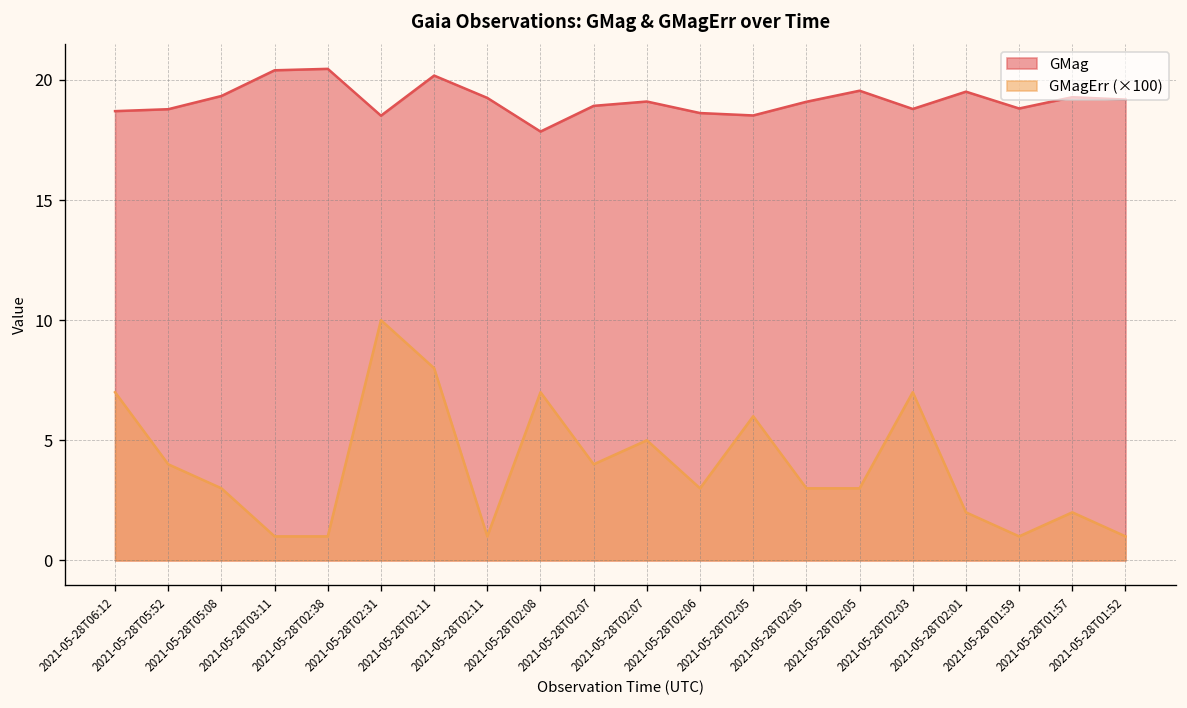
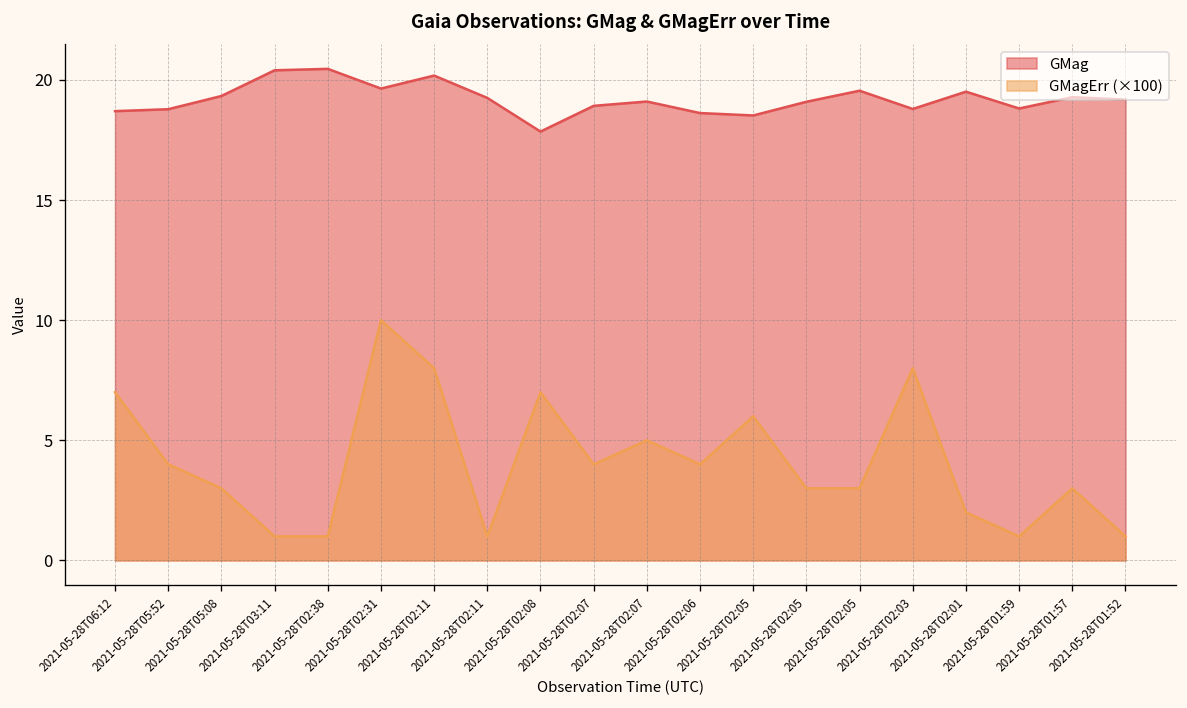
  {
    "GMag": {
      "2021-05-28T06:12": 18.7,
      "2021-05-28T05:52": 18.8,
      "2021-05-28T05:08": 19.3,
      "2021-05-28T03:11": 20.4,
      "2021-05-28T02:38": 20.5,
-     "2021-05-28T02:31": 18.5,
+     "2021-05-28T02:31": 19.6,
      "2021-05-28T02:08": 17.9,
      "2021-05-28T02:06": 18.6,
      "2021-05-28T02:03": 18.8,
      "2021-05-28T02:01": 19.5,
      "2021-05-28T01:59": 18.8
    },
    "GMagErr (×100)": {
      "2021-05-28T06:12": 7.0,
      "2021-05-28T05:52": 4.0,
      "2021-05-28T05:08": 3.0,
      "2021-05-28T03:11": 1.0,
      "2021-05-28T02:38": 1.0,
      "2021-05-28T02:31": 10.0,
      "2021-05-28T02:08": 7.0,
-     "2021-05-28T02:06": 3.0,
-     "2021-05-28T02:03": 7.0,
+     "2021-05-28T02:06": 4.0,
+     "2021-05-28T02:03": 8.0,
      "2021-05-28T02:01": 2.0,
      "2021-05-28T01:59": 1.0,
-     "2021-05-28T01:57": 2.0,
+     "2021-05-28T01:57": 3.0,
      "2021-05-28T01:52": 1.0
    }
  }
